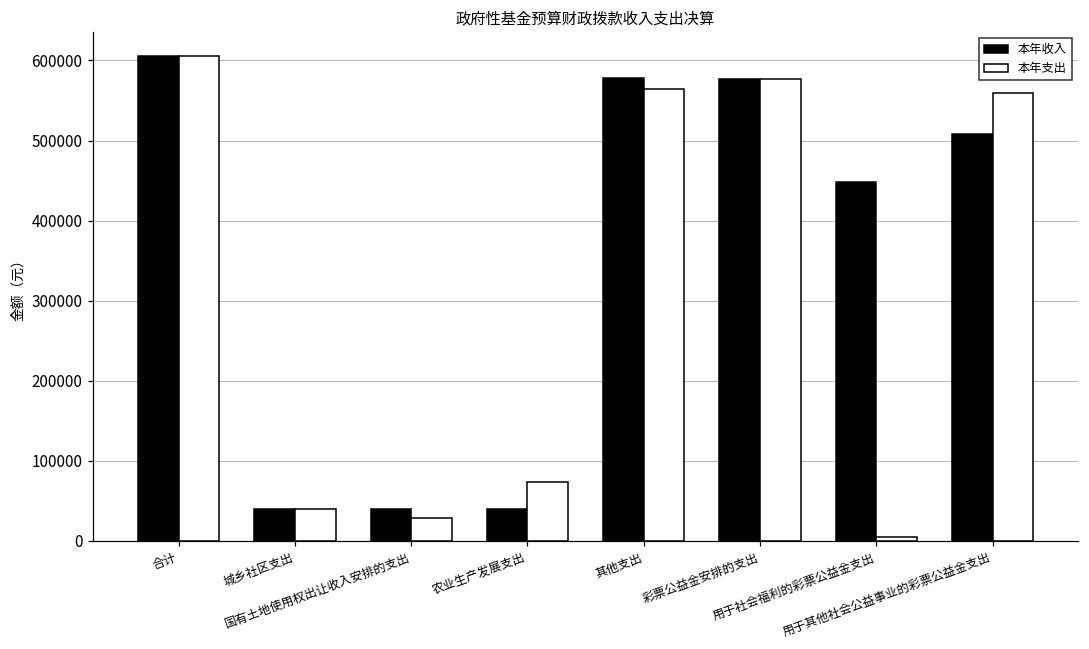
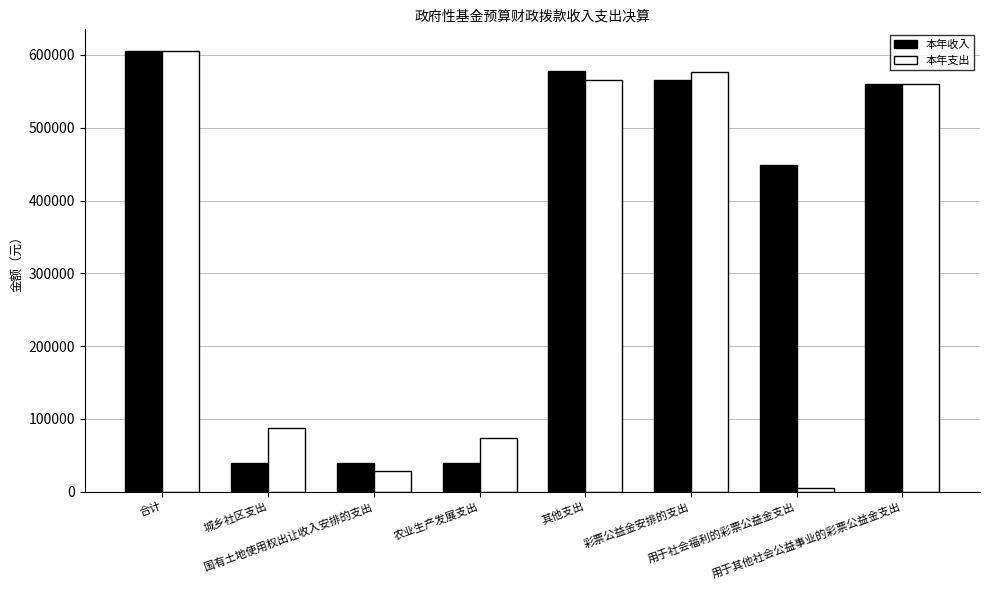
  {
    "本年收入": {
      "合计": 610000,
      "城乡社区支出": 40000,
      "国有土地使用权出让收入安排的支出": 40000,
      "农业生产发展支出": 40000,
      "其他支出": 580000,
-     "彩票公益金安排的支出": 580000,
+     "彩票公益金安排的支出": 570000,
      "用于社会福利的彩票公益金支出": 450000,
-     "用于其他社会公益事业的彩票公益金支出": 510000
+     "用于其他社会公益事业的彩票公益金支出": 560000
    },
    "本年支出": {
      "合计": 610000,
-     "城乡社区支出": 40000,
+     "城乡社区支出": 90000,
      "国有土地使用权出让收入安排的支出": 30000,
      "农业生产发展支出": 70000,
      "其他支出": 570000,
      "彩票公益金安排的支出": 580000,
      "用于社会福利的彩票公益金支出": 10000,
      "用于其他社会公益事业的彩票公益金支出": 560000
    }
  }
